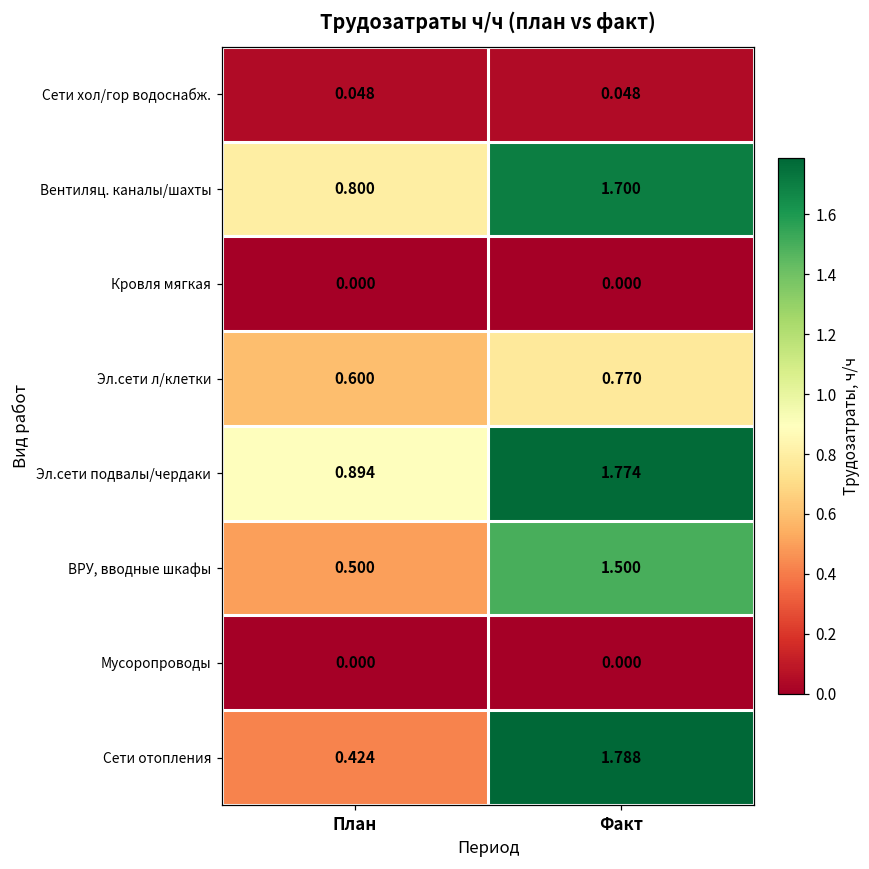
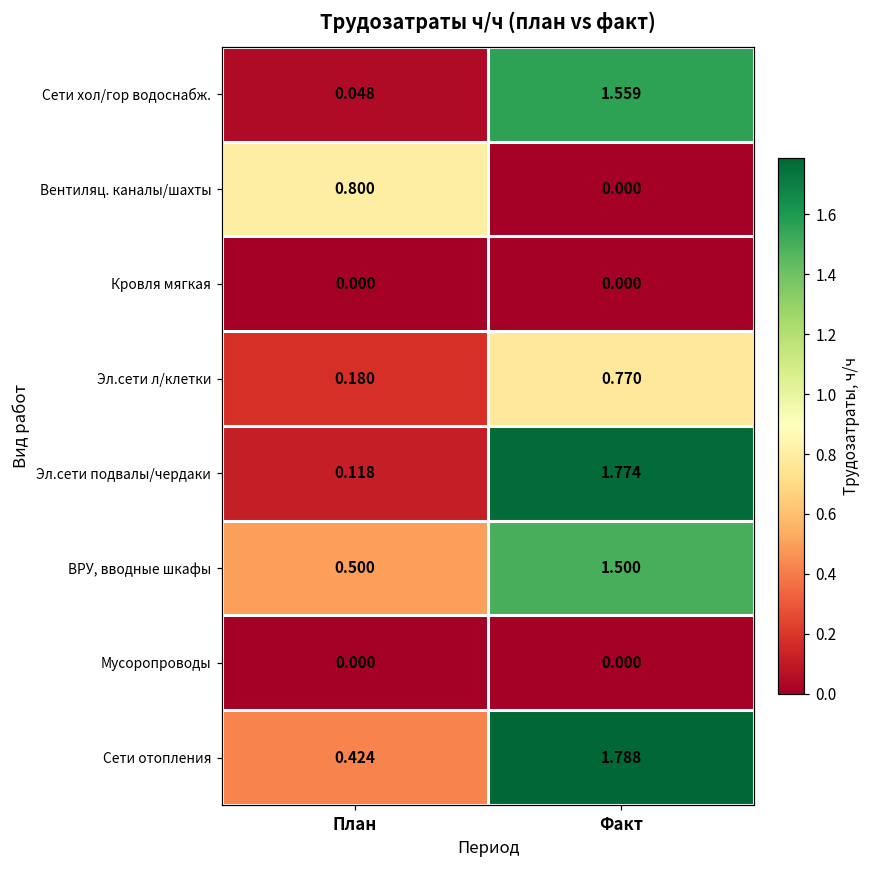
  {
    "Сети хол/гор водоснабж.": {
      "План": 0.048,
-     "Факт": 0.048
+     "Факт": 1.559
    },
    "Вентиляц. каналы/шахты": {
      "План": 0.800,
-     "Факт": 1.700
+     "Факт": 0.000
    },
    "Кровля мягкая": {
      "План": 0.000,
      "Факт": 0.000
    },
    "Эл.сети л/клетки": {
-     "План": 0.600,
+     "План": 0.180,
      "Факт": 0.770
    },
    "Эл.сети подвалы/чердаки": {
-     "План": 0.894,
+     "План": 0.118,
      "Факт": 1.774
    },
    "ВРУ, вводные шкафы": {
      "План": 0.500,
      "Факт": 1.500
    },
    "Мусоропроводы": {
      "План": 0.000,
      "Факт": 0.000
    },
    "Сети отопления": {
      "План": 0.424,
      "Факт": 1.788
    }
  }
